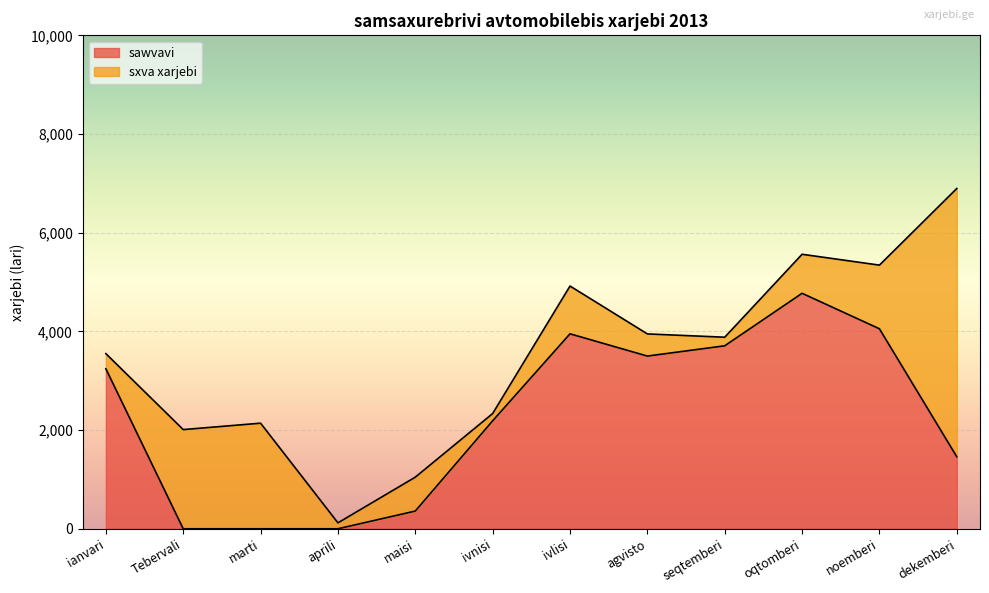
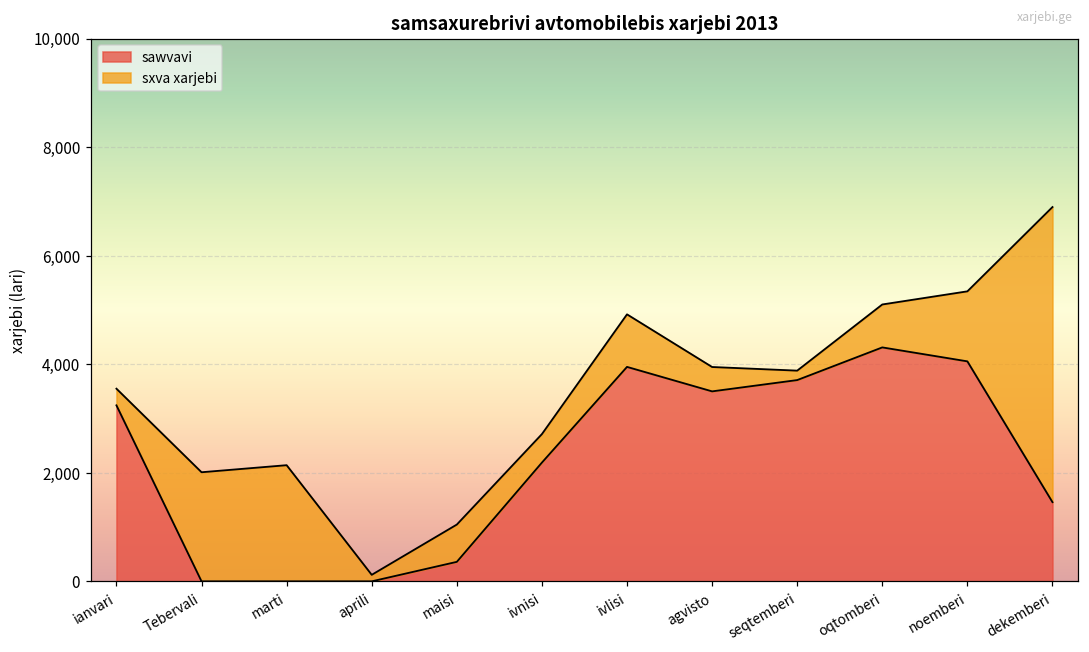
  {
    "sawvavi": {
      "ianvari": "3,200",
      "Tebervali": "0",
      "marti": "0",
      "aprili": "0",
      "maisi": "400",
      "ivnisi": "2,200",
      "ivlisi": "4,000",
      "agvisto": "3,500",
      "seqtemberi": "3,700",
-     "oqtomberi": "4,800",
+     "oqtomberi": "4,300",
      "noemberi": "4,100",
      "dekemberi": "1,500"
    },
    "sxva xarjebi": {
      "ianvari": "300",
      "Tebervali": "2,000",
      "marti": "2,100",
      "aprili": "100",
      "maisi": "700",
-     "ivnisi": "100",
+     "ivnisi": "500",
      "ivlisi": "1,000",
      "agvisto": "400",
      "seqtemberi": "200",
      "oqtomberi": "800",
      "noemberi": "1,300",
      "dekemberi": "5,400"
    }
  }
